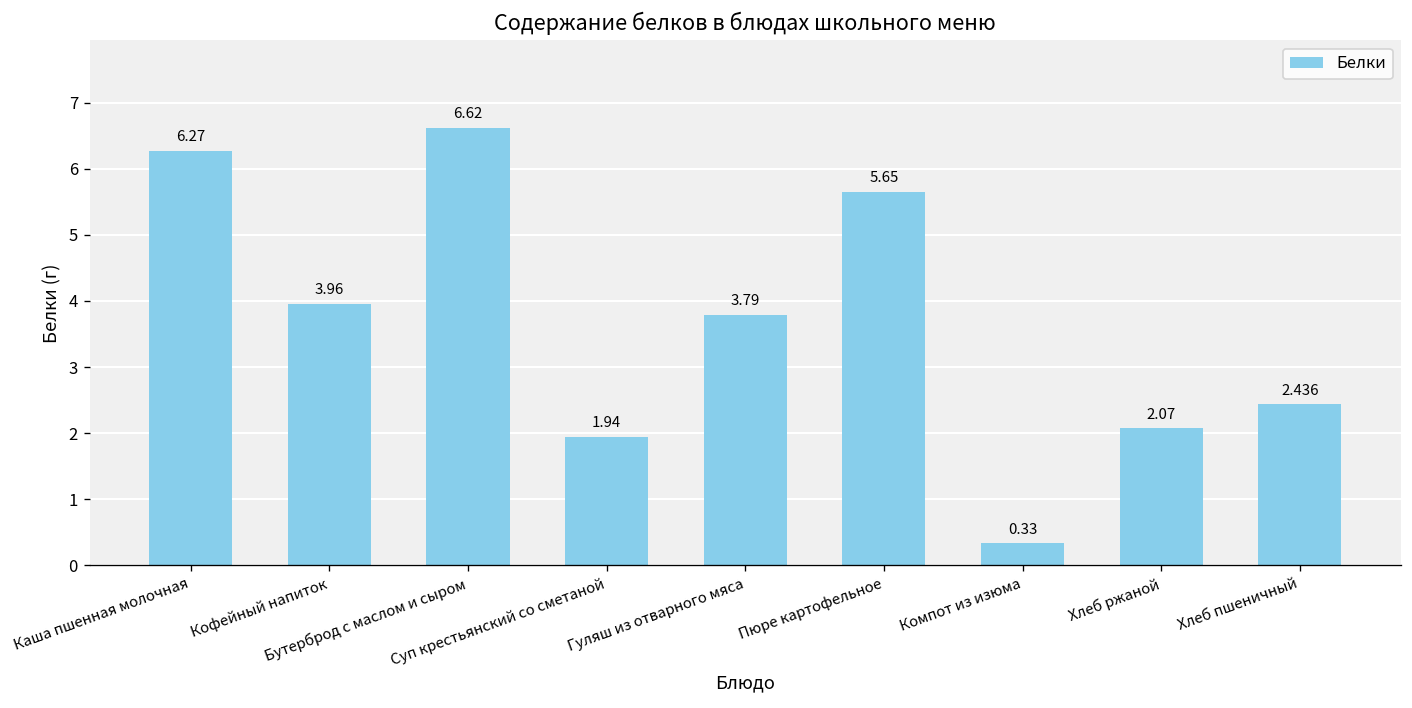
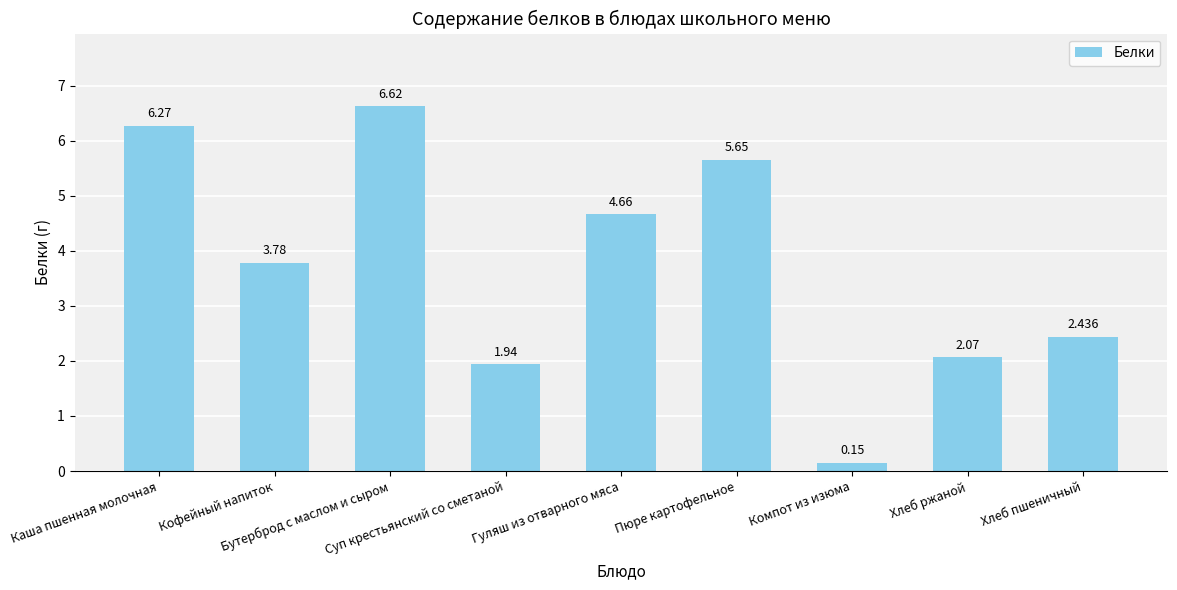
  {
    "Каша пшенная молочная": 6.27,
-   "Кофейный напиток": 3.96,
+   "Кофейный напиток": 3.78,
    "Бутерброд с маслом и сыром": 6.62,
    "Суп крестьянский со сметаной": 1.94,
-   "Гуляш из отварного мяса": 3.79,
+   "Гуляш из отварного мяса": 4.66,
    "Пюре картофельное": 5.65,
-   "Компот из изюма": 0.33,
+   "Компот из изюма": 0.15,
    "Хлеб ржаной": 2.07,
    "Хлеб пшеничный": 2.436
  }
